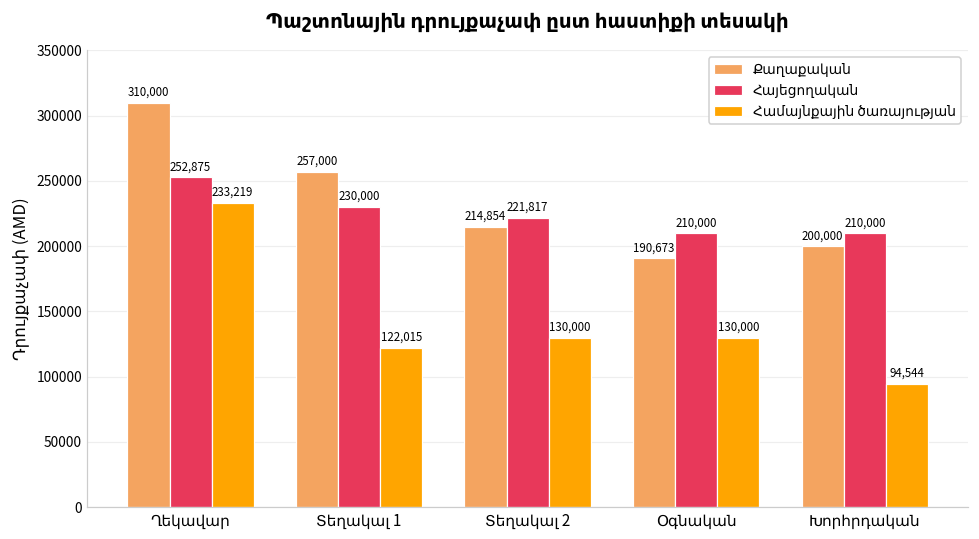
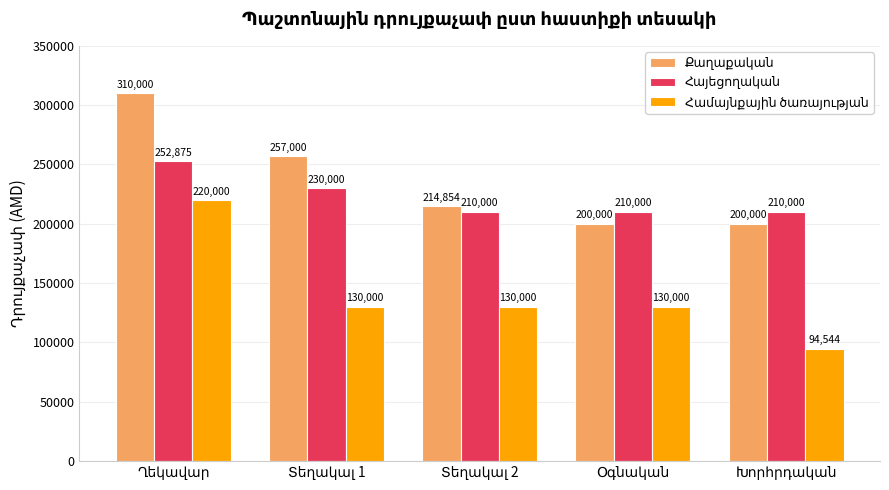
  {
    "Քաղաքական": {
      "Ղեկավար": "310,000",
      "Տեղակալ 1": "257,000",
      "Տեղակալ 2": "214,854",
-     "Օգնական": "190,673",
+     "Օգնական": "200,000",
      "Խորհրդական": "200,000"
    },
    "Հայեցողական": {
      "Ղեկավար": "252,875",
      "Տեղակալ 1": "230,000",
-     "Տեղակալ 2": "221,817",
+     "Տեղակալ 2": "210,000",
      "Օգնական": "210,000",
      "Խորհրդական": "210,000"
    },
    "Համայնքային ծառայության": {
-     "Ղեկավար": "233,219",
-     "Տեղակալ 1": "122,015",
+     "Ղեկավար": "220,000",
+     "Տեղակալ 1": "130,000",
      "Տեղակալ 2": "130,000",
      "Օգնական": "130,000",
      "Խորհրդական": "94,544"
    }
  }
